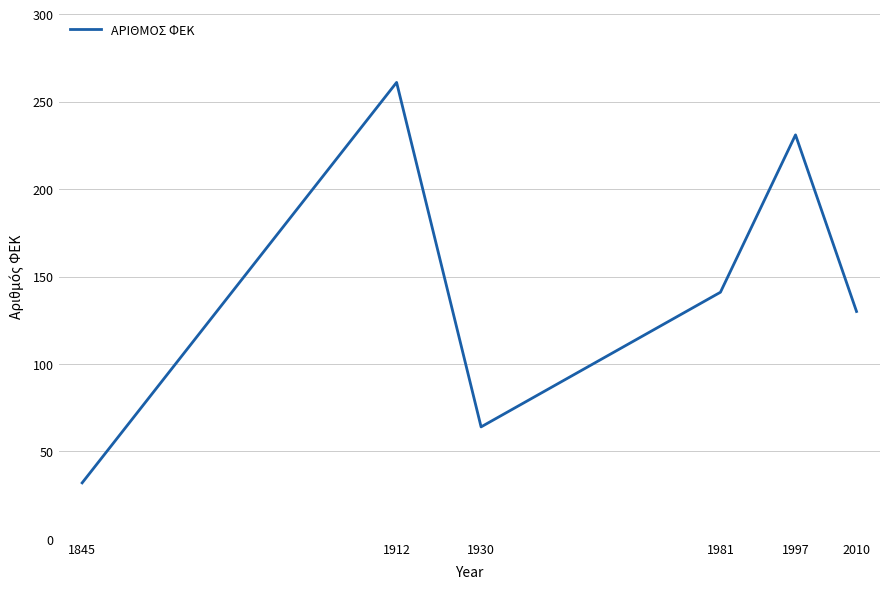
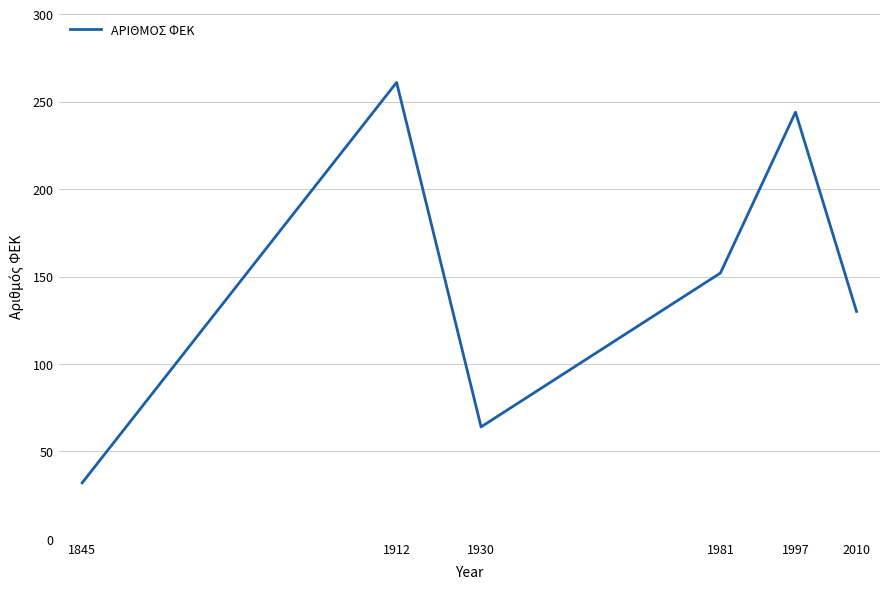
  {
    "1845": 32,
    "1912": 261,
    "1930": 64,
-   "1981": 141,
-   "1997": 231,
+   "1981": 152,
+   "1997": 244,
    "2010": 130
  }
